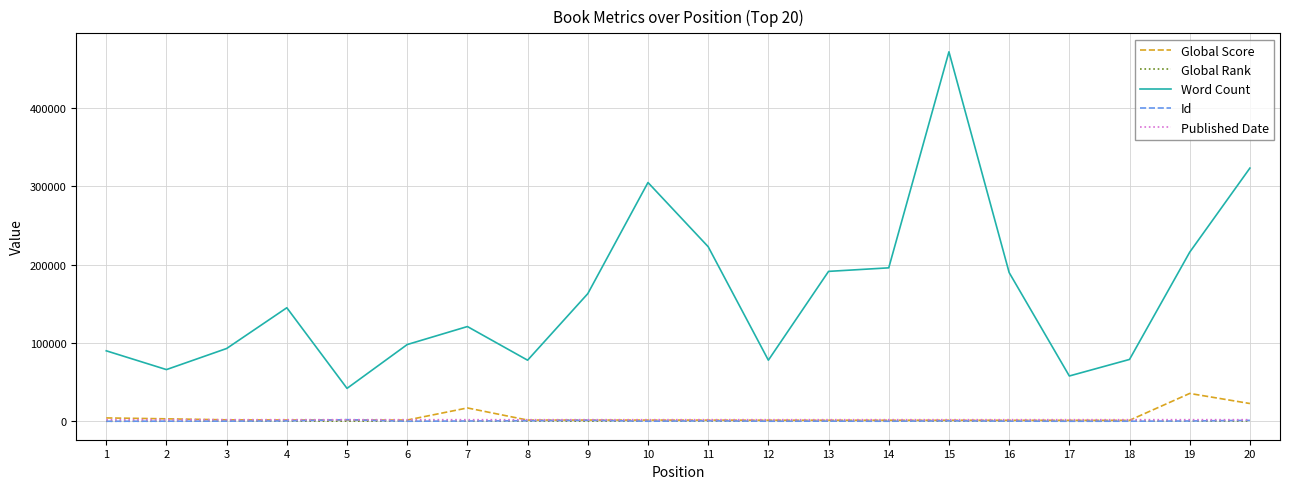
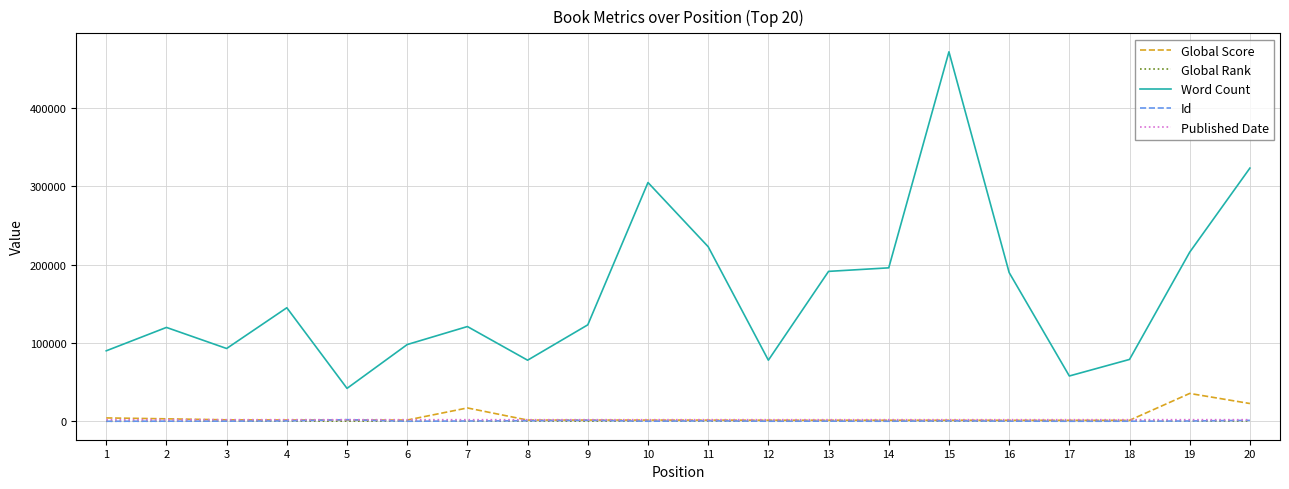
  {
    "Global Score": {
      "7": 20000,
      "19": 40000,
      "20": 20000
    },
    "Word Count": {
      "1": 90000,
-     "2": 70000,
+     "2": 120000,
      "3": 90000,
      "4": 150000,
      "5": 40000,
      "6": 100000,
      "7": 120000,
      "8": 80000,
-     "9": 160000,
+     "9": 120000,
      "10": 310000,
      "11": 220000,
      "12": 80000,
      "13": 190000,
      "14": 200000,
      "15": 470000,
      "16": 190000,
      "17": 60000,
      "18": 80000,
      "19": 220000,
      "20": 320000
    }
  }
